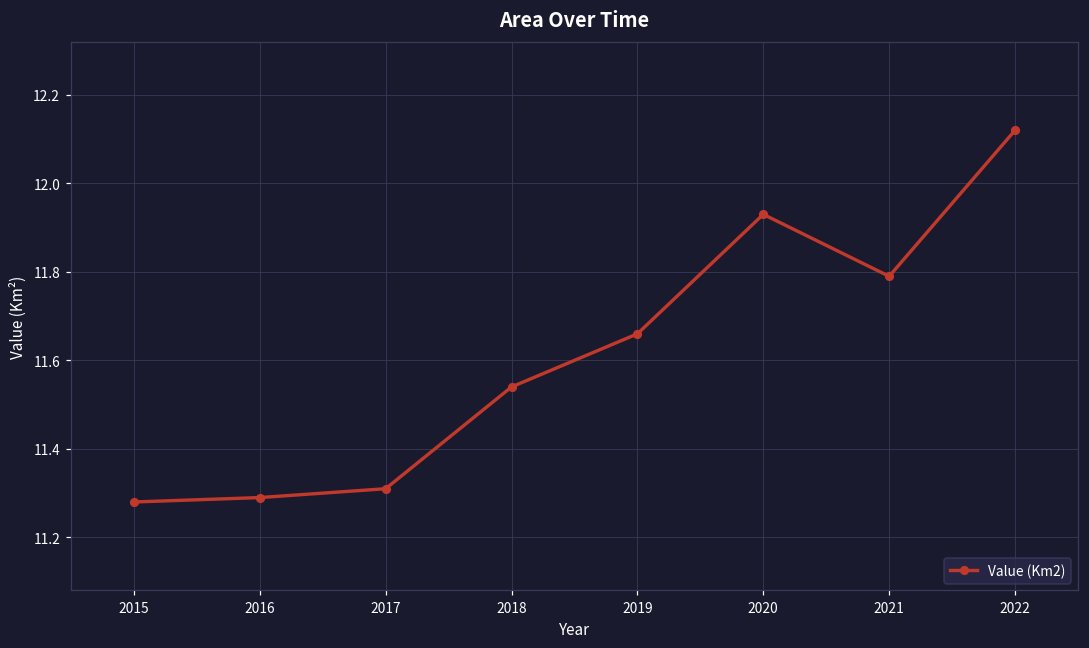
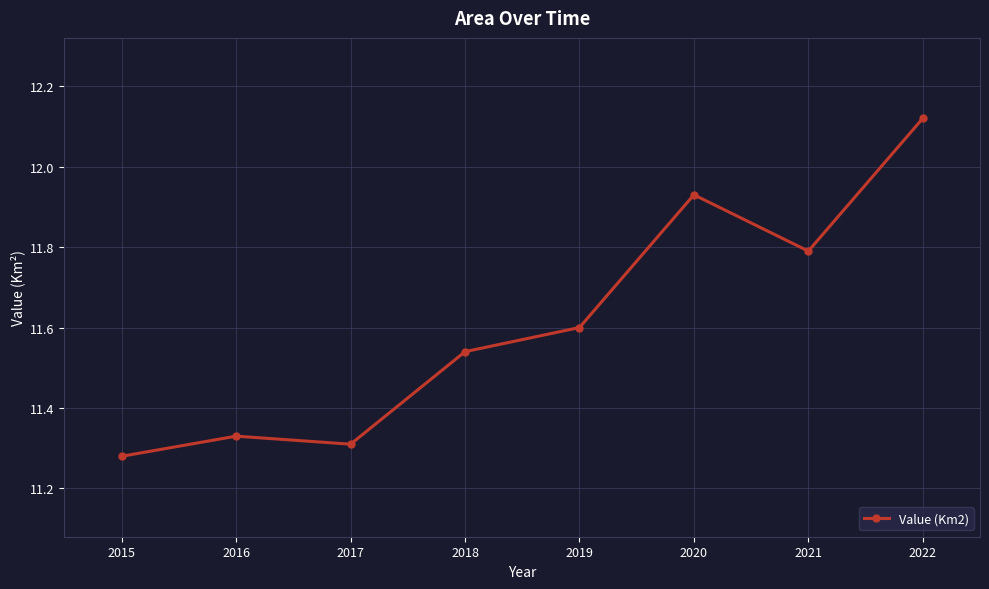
  {
    "2015": 11.28,
-   "2016": 11.29,
+   "2016": 11.33,
    "2017": 11.31,
    "2018": 11.54,
-   "2019": 11.66,
+   "2019": 11.60,
    "2020": 11.93,
    "2021": 11.79,
    "2022": 12.12
  }
